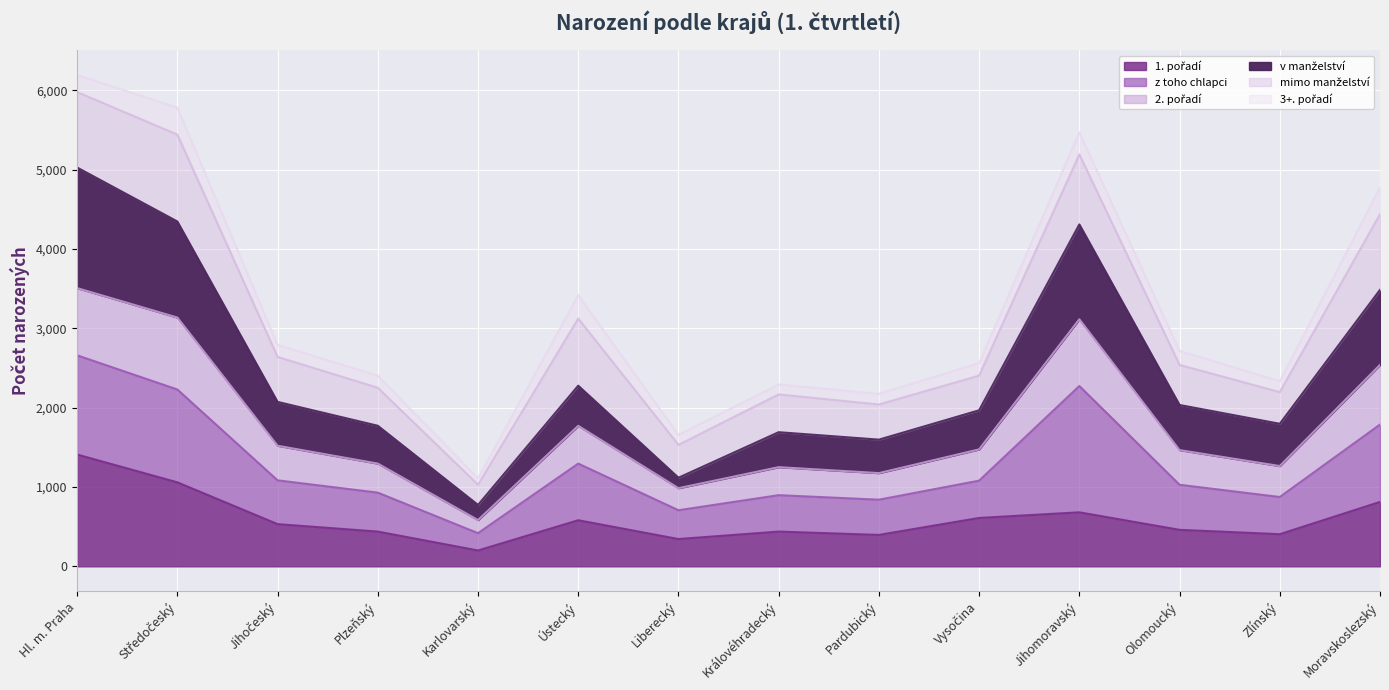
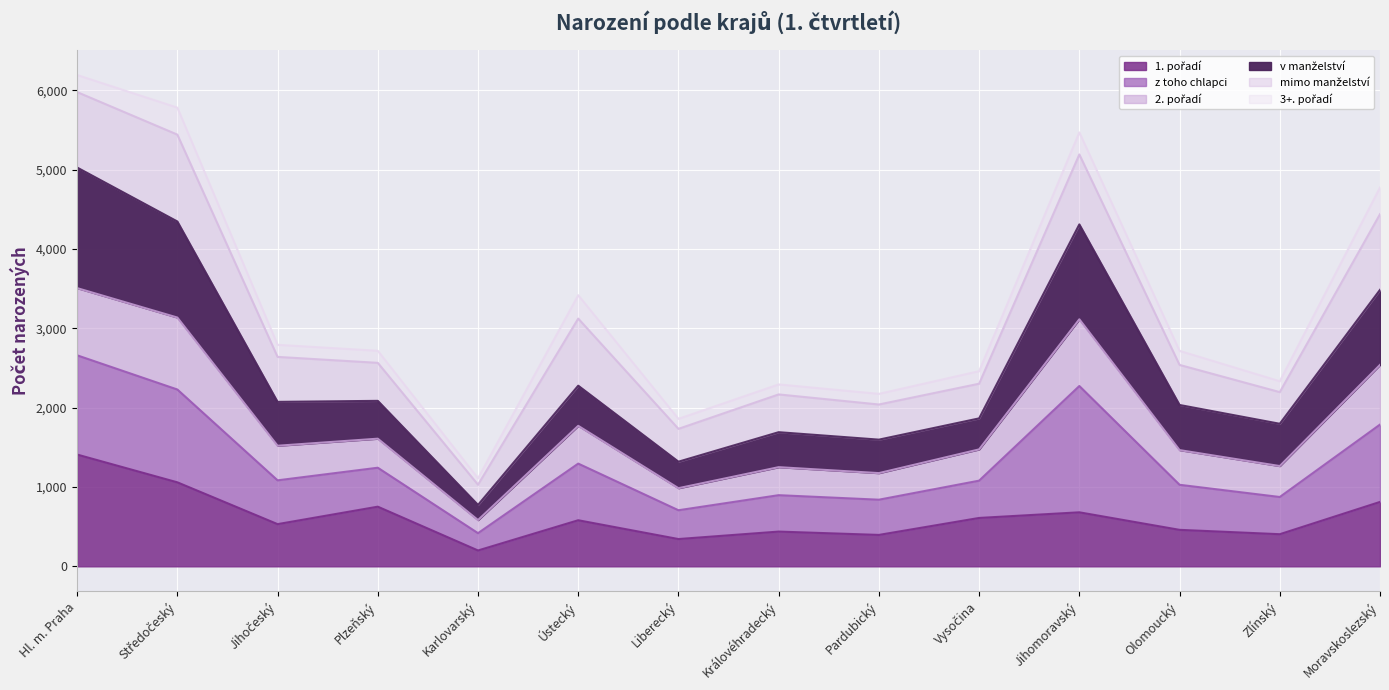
  {
    "1. pořadí": {
      "Hl. m. Praha": "1,400",
      "Středočeský": "1,100",
      "Jihočeský": "500",
-     "Plzeňský": "400",
+     "Plzeňský": "800",
      "Karlovarský": "200",
      "Ústecký": "600",
      "Liberecký": "300",
      "Královéhradecký": "400",
      "Pardubický": "400",
      "Vysočina": "600",
      "Jihomoravský": "700",
      "Olomoucký": "500",
      "Zlínský": "400",
      "Moravskoslezský": "800"
    },
    "z toho chlapci": {
      "Hl. m. Praha": "1,300",
      "Středočeský": "1,200",
      "Jihočeský": "600",
      "Plzeňský": "500",
      "Karlovarský": "200",
      "Ústecký": "700",
      "Liberecký": "400",
      "Královéhradecký": "500",
      "Pardubický": "400",
      "Vysočina": "500",
      "Jihomoravský": "1,600",
      "Olomoucký": "600",
      "Zlínský": "500",
      "Moravskoslezský": "1,000"
    },
    "v manželství": {
      "Hl. m. Praha": "1,500",
      "Středočeský": "1,200",
      "Jihočeský": "600",
      "Plzeňský": "500",
      "Karlovarský": "200",
      "Ústecký": "500",
-     "Liberecký": "100",
+     "Liberecký": "300",
      "Královéhradecký": "400",
      "Pardubický": "400",
-     "Vysočina": "500",
+     "Vysočina": "400",
      "Jihomoravský": "1,200",
      "Olomoucký": "600",
      "Zlínský": "500",
      "Moravskoslezský": "900"
    }
  }
